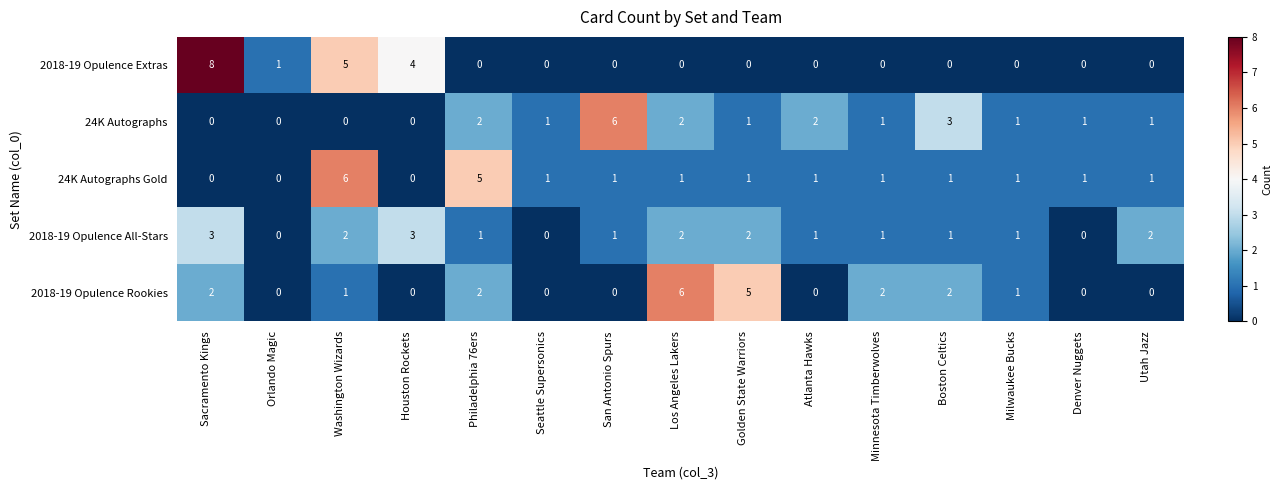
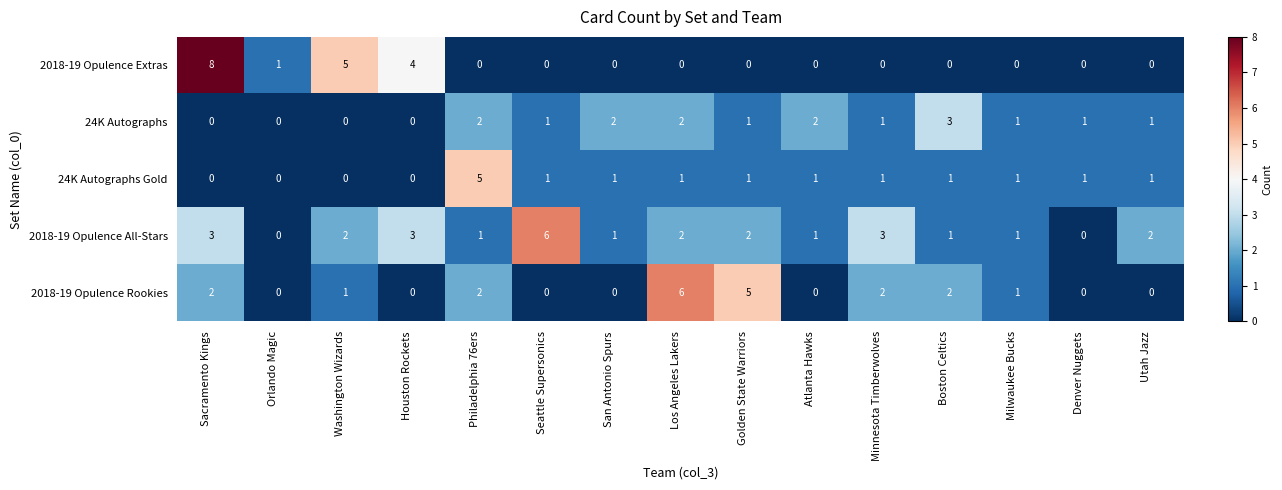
  {
    "2018-19 Opulence Extras": {
      "Sacramento Kings": 8,
      "Orlando Magic": 1,
      "Washington Wizards": 5,
      "Houston Rockets": 4,
      "Philadelphia 76ers": 0,
      "Seattle Supersonics": 0,
      "San Antonio Spurs": 0,
      "Los Angeles Lakers": 0,
      "Golden State Warriors": 0,
      "Atlanta Hawks": 0,
      "Minnesota Timberwolves": 0,
      "Boston Celtics": 0,
      "Milwaukee Bucks": 0,
      "Denver Nuggets": 0,
      "Utah Jazz": 0
    },
    "24K Autographs": {
      "Sacramento Kings": 0,
      "Orlando Magic": 0,
      "Washington Wizards": 0,
      "Houston Rockets": 0,
      "Philadelphia 76ers": 2,
      "Seattle Supersonics": 1,
-     "San Antonio Spurs": 6,
+     "San Antonio Spurs": 2,
      "Los Angeles Lakers": 2,
      "Golden State Warriors": 1,
      "Atlanta Hawks": 2,
      "Minnesota Timberwolves": 1,
      "Boston Celtics": 3,
      "Milwaukee Bucks": 1,
      "Denver Nuggets": 1,
      "Utah Jazz": 1
    },
    "24K Autographs Gold": {
      "Sacramento Kings": 0,
      "Orlando Magic": 0,
-     "Washington Wizards": 6,
+     "Washington Wizards": 0,
      "Houston Rockets": 0,
      "Philadelphia 76ers": 5,
      "Seattle Supersonics": 1,
      "San Antonio Spurs": 1,
      "Los Angeles Lakers": 1,
      "Golden State Warriors": 1,
      "Atlanta Hawks": 1,
      "Minnesota Timberwolves": 1,
      "Boston Celtics": 1,
      "Milwaukee Bucks": 1,
      "Denver Nuggets": 1,
      "Utah Jazz": 1
    },
    "2018-19 Opulence All-Stars": {
      "Sacramento Kings": 3,
      "Orlando Magic": 0,
      "Washington Wizards": 2,
      "Houston Rockets": 3,
      "Philadelphia 76ers": 1,
-     "Seattle Supersonics": 0,
+     "Seattle Supersonics": 6,
      "San Antonio Spurs": 1,
      "Los Angeles Lakers": 2,
      "Golden State Warriors": 2,
      "Atlanta Hawks": 1,
-     "Minnesota Timberwolves": 1,
+     "Minnesota Timberwolves": 3,
      "Boston Celtics": 1,
      "Milwaukee Bucks": 1,
      "Denver Nuggets": 0,
      "Utah Jazz": 2
    },
    "2018-19 Opulence Rookies": {
      "Sacramento Kings": 2,
      "Orlando Magic": 0,
      "Washington Wizards": 1,
      "Houston Rockets": 0,
      "Philadelphia 76ers": 2,
      "Seattle Supersonics": 0,
      "San Antonio Spurs": 0,
      "Los Angeles Lakers": 6,
      "Golden State Warriors": 5,
      "Atlanta Hawks": 0,
      "Minnesota Timberwolves": 2,
      "Boston Celtics": 2,
      "Milwaukee Bucks": 1,
      "Denver Nuggets": 0,
      "Utah Jazz": 0
    }
  }
